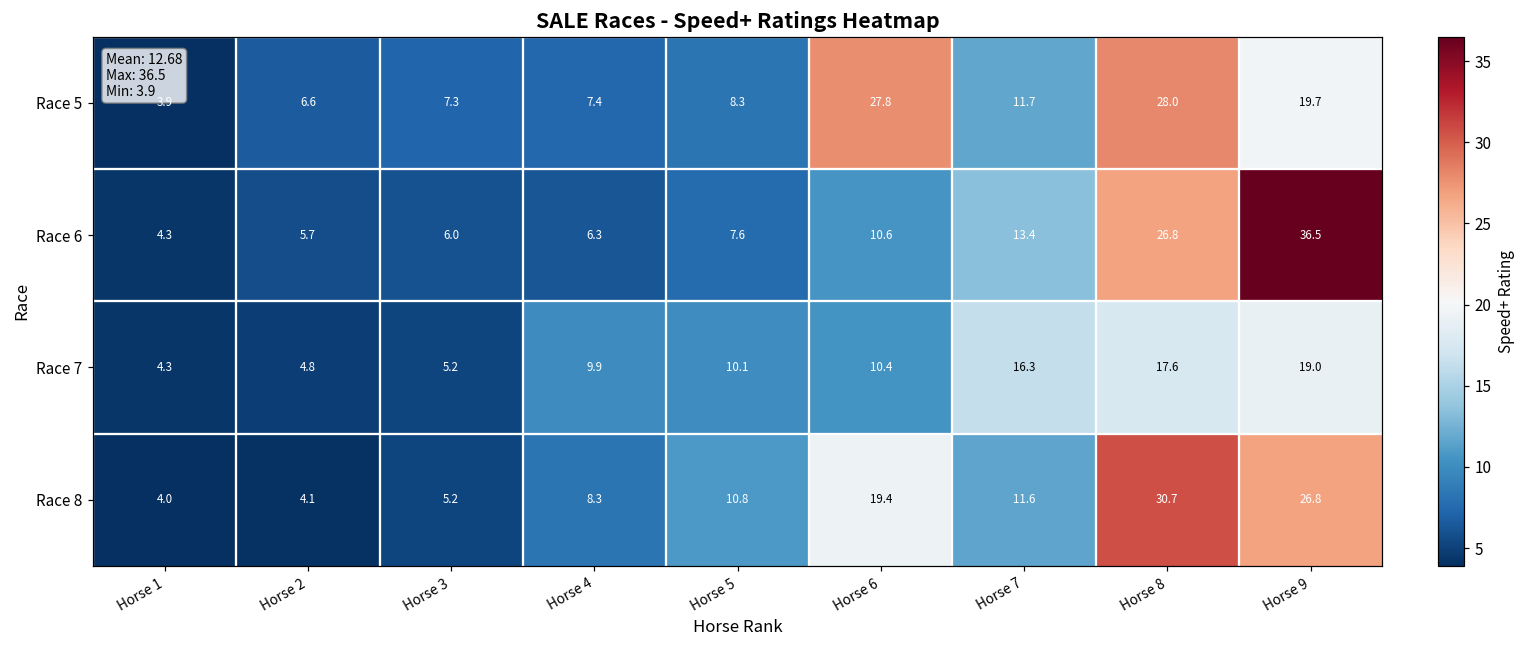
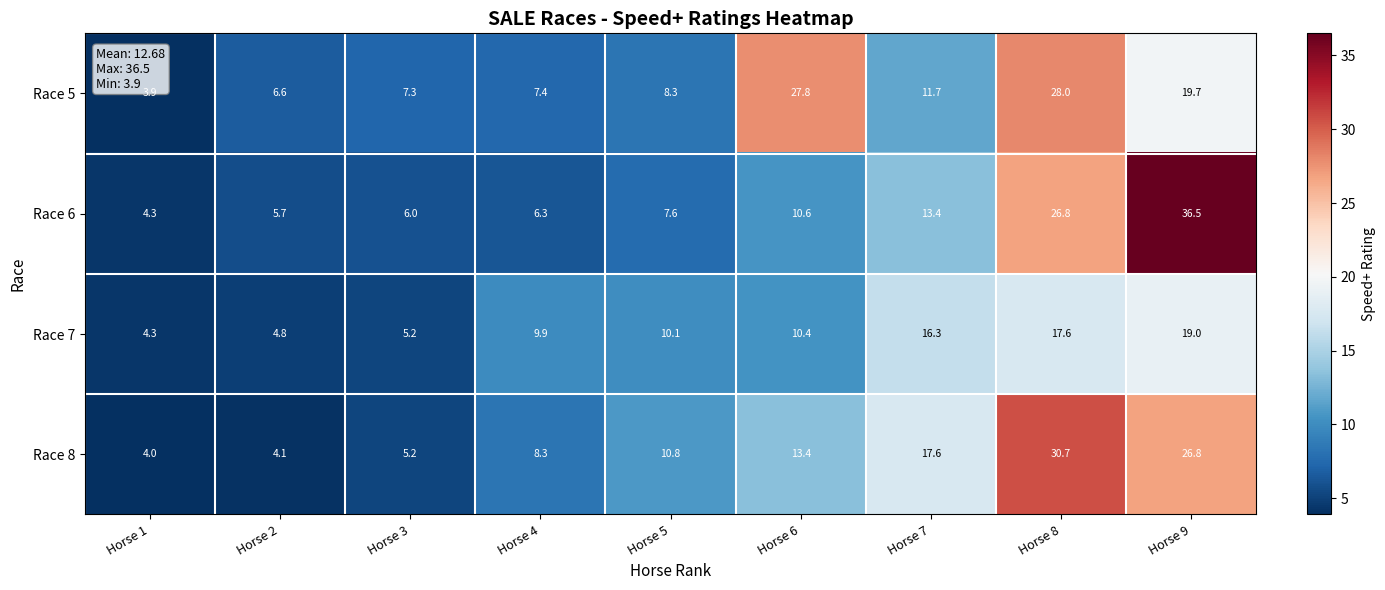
  {
    "Race 5": {
      "Horse 2": 6.6,
      "Horse 3": 7.3,
      "Horse 4": 7.4,
      "Horse 5": 8.3,
      "Horse 6": 27.8,
      "Horse 7": 11.7,
      "Horse 8": 28.0,
      "Horse 9": 19.7
    },
    "Race 6": {
      "Horse 1": 4.3,
      "Horse 2": 5.7,
      "Horse 3": 6.0,
      "Horse 4": 6.3,
      "Horse 5": 7.6,
      "Horse 6": 10.6,
      "Horse 7": 13.4,
      "Horse 8": 26.8,
      "Horse 9": 36.5
    },
    "Race 7": {
      "Horse 1": 4.3,
      "Horse 2": 4.8,
      "Horse 3": 5.2,
      "Horse 4": 9.9,
      "Horse 5": 10.1,
      "Horse 6": 10.4,
      "Horse 7": 16.3,
      "Horse 8": 17.6,
      "Horse 9": 19.0
    },
    "Race 8": {
      "Horse 1": 4.0,
      "Horse 2": 4.1,
      "Horse 3": 5.2,
      "Horse 4": 8.3,
      "Horse 5": 10.8,
-     "Horse 6": 19.4,
-     "Horse 7": 11.6,
+     "Horse 6": 13.4,
+     "Horse 7": 17.6,
      "Horse 8": 30.7,
      "Horse 9": 26.8
    }
  }
